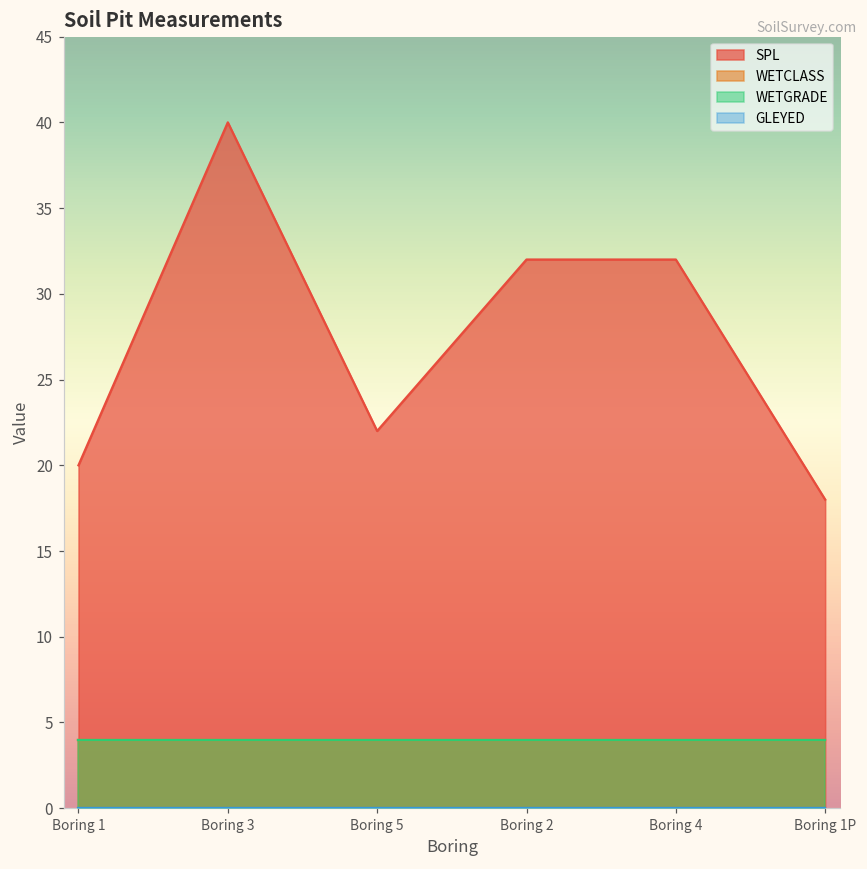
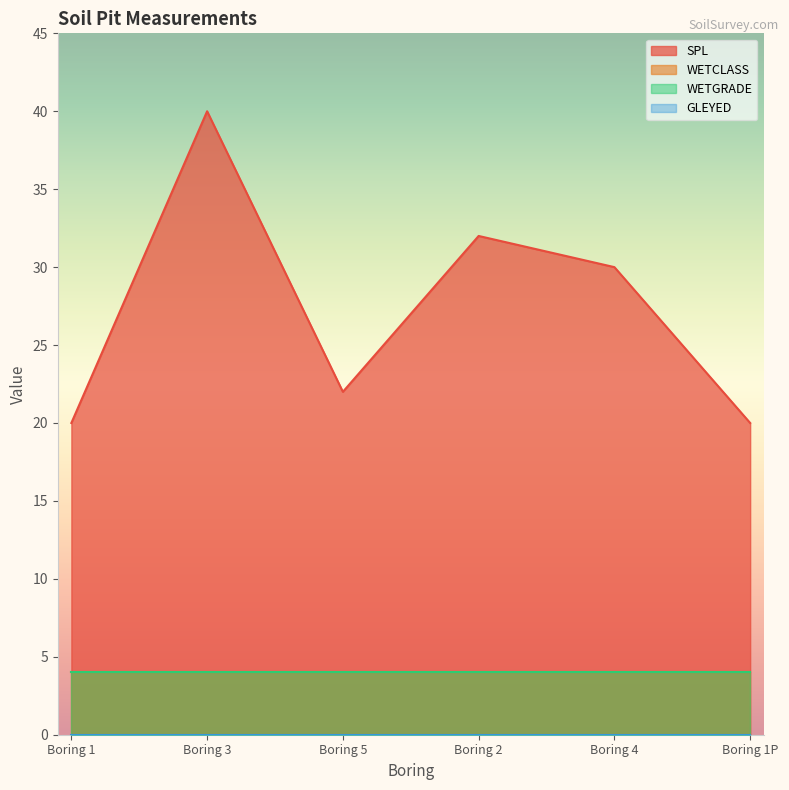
  {
    "SPL": {
      "Boring 1": 20,
      "Boring 3": 40,
      "Boring 5": 22,
      "Boring 2": 32,
-     "Boring 4": 32,
-     "Boring 1P": 18
+     "Boring 4": 30,
+     "Boring 1P": 20
    },
    "WETGRADE": {
      "Boring 1": 4,
      "Boring 3": 4,
      "Boring 5": 4,
      "Boring 2": 4,
      "Boring 4": 4,
      "Boring 1P": 4
    },
    "GLEYED": {
      "Boring 1": 0,
      "Boring 3": 0,
      "Boring 5": 0,
      "Boring 2": 0,
      "Boring 4": 0,
      "Boring 1P": 0
    }
  }
